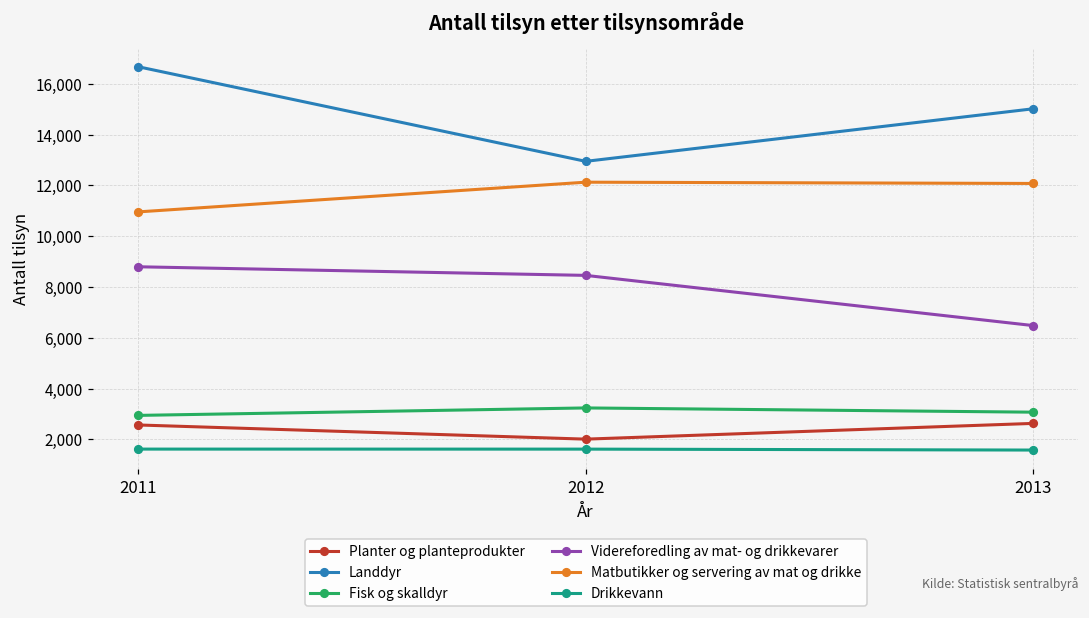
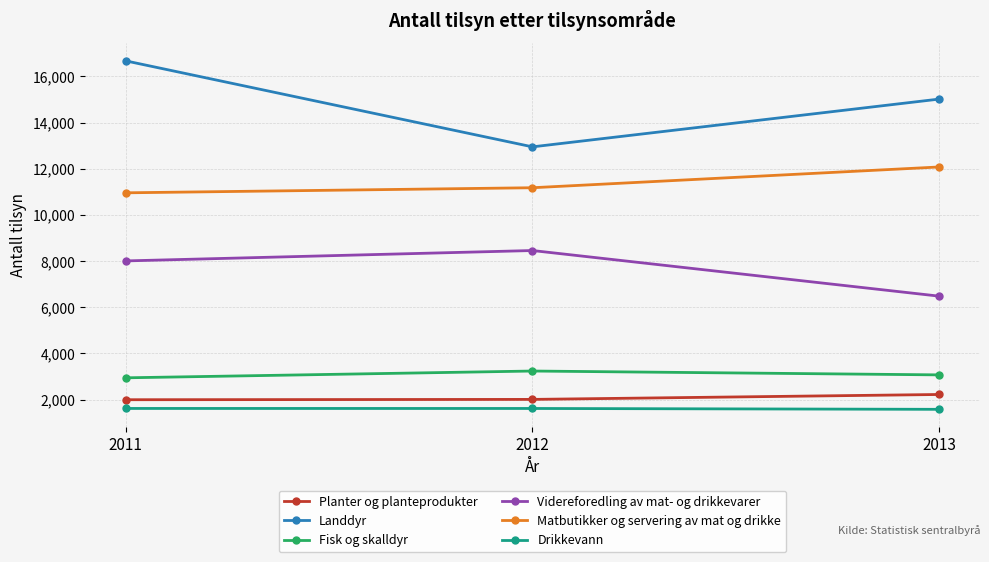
  {
    "Planter og planteprodukter": {
-     "2011": "2,600",
+     "2011": "2,000",
      "2012": "2,000",
-     "2013": "2,600"
+     "2013": "2,200"
    },
    "Landdyr": {
      "2011": "16,700",
      "2012": "12,900",
      "2013": "15,000"
    },
    "Videreforedling av mat- og drikkevarer": {
-     "2011": "8,800",
+     "2011": "8,000",
      "2012": "8,500",
      "2013": "6,500"
    },
    "Matbutikker og servering av mat og drikke": {
      "2011": "11,000",
-     "2012": "12,100",
+     "2012": "11,200",
      "2013": "12,100"
    }
  }
